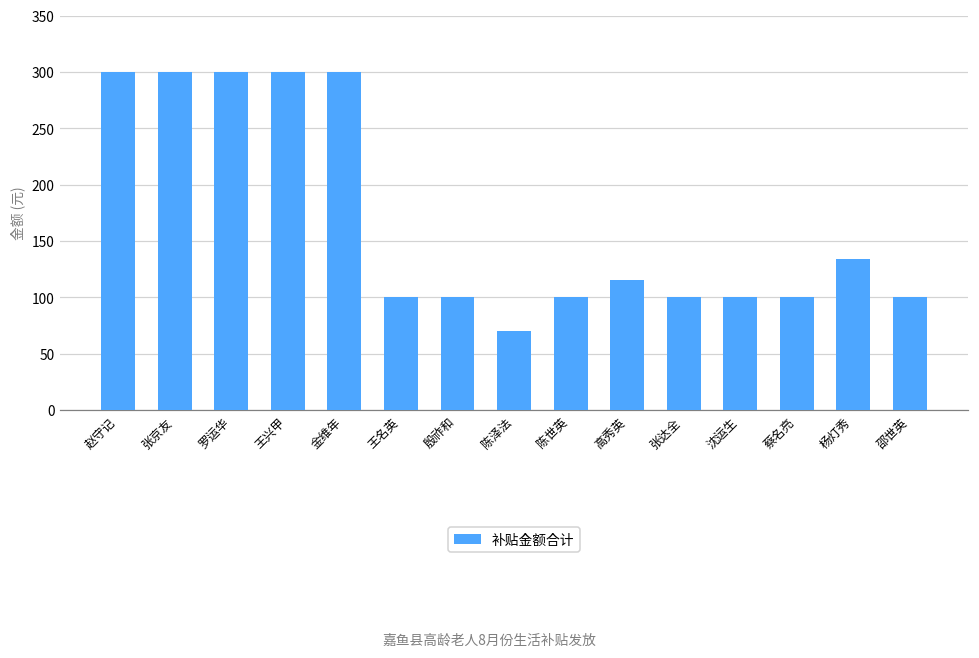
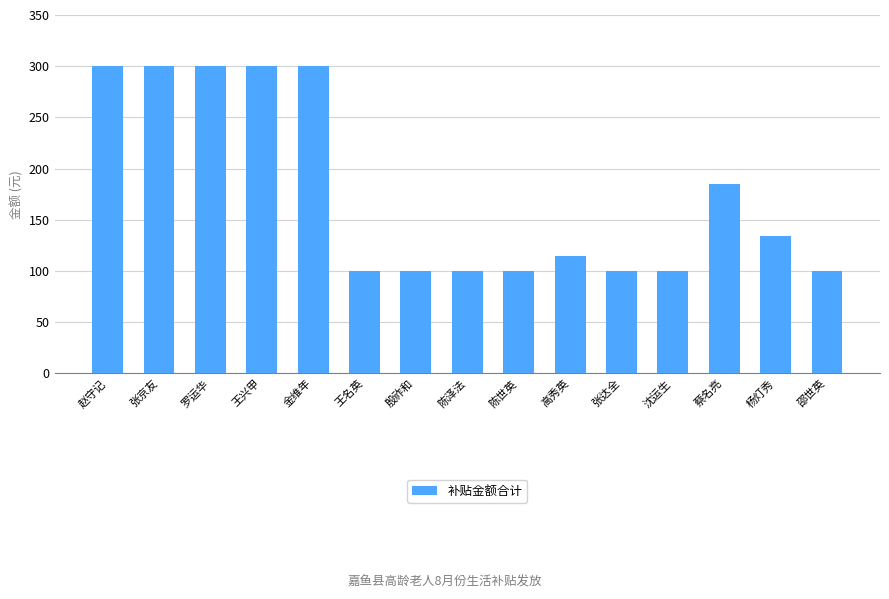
  {
    "赵守记": 300,
    "张京友": 300,
    "罗运华": 300,
    "王兴甲": 300,
    "金维年": 300,
    "王名英": 100,
    "殷祚和": 100,
-   "陈泽法": 70,
+   "陈泽法": 100,
    "陈世英": 100,
    "高秀英": 115,
    "张达全": 100,
    "沈运生": 100,
-   "蔡名亮": 100,
+   "蔡名亮": 185,
    "杨灯秀": 134,
    "邵世英": 100
  }
